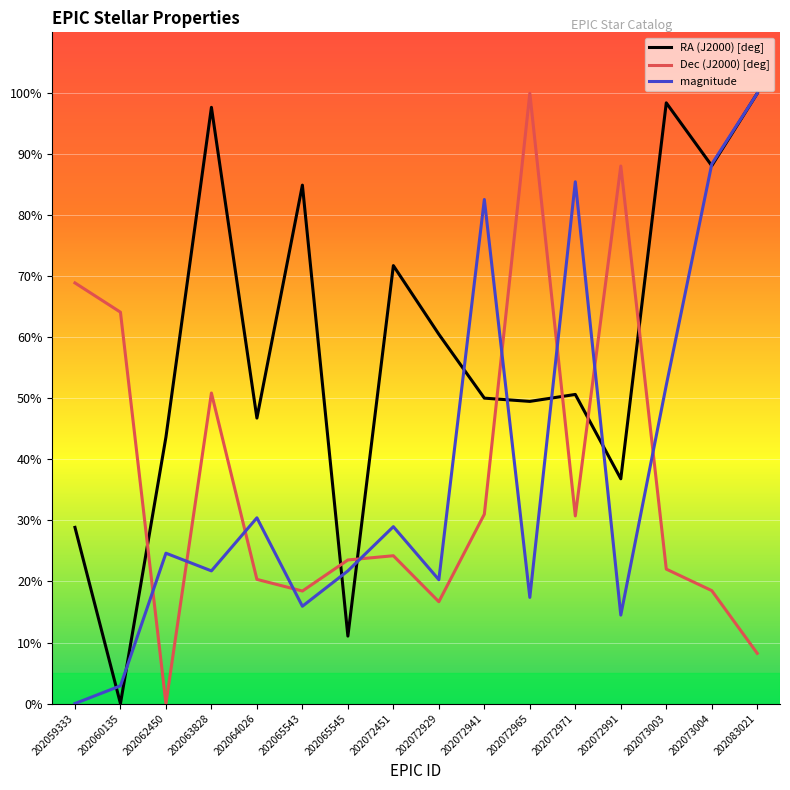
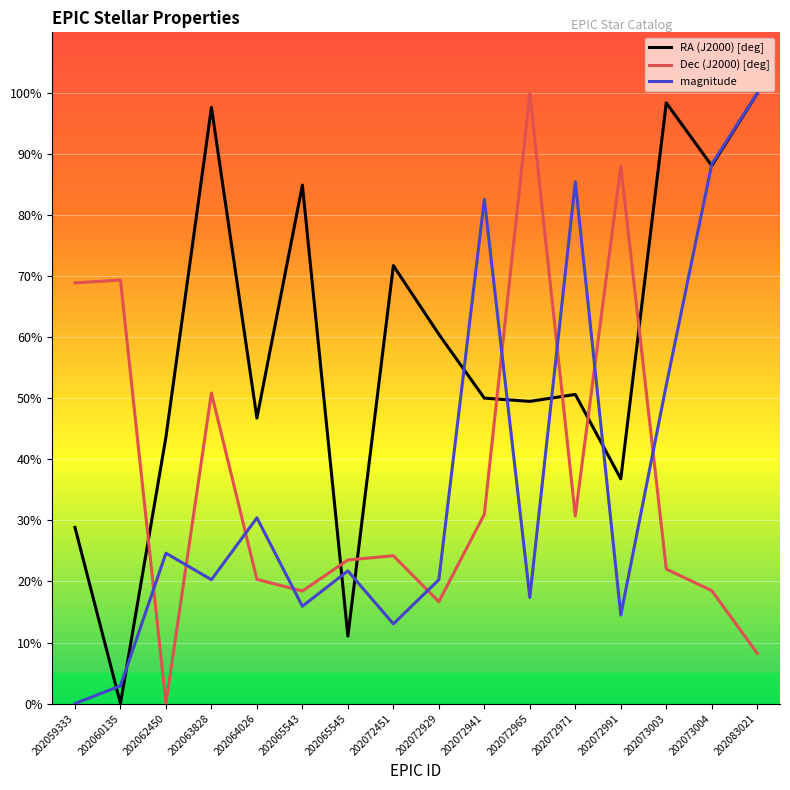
  {
    "RA (J2000) [deg]": {
      "202059333": "29%",
      "202062450": "44%",
      "202063828": "98%",
      "202064026": "47%",
      "202065543": "85%",
      "202065545": "11%",
      "202072451": "72%",
      "202072929": "61%",
      "202072941": "50%",
      "202072965": "50%",
      "202072971": "51%",
      "202072991": "37%",
      "202073003": "98%"
    },
    "Dec (J2000) [deg]": {
      "202059333": "69%",
-     "202060135": "64%",
+     "202060135": "69%",
      "202063828": "51%",
      "202064026": "20%",
      "202065543": "18%",
      "202065545": "24%",
      "202072451": "24%",
      "202072929": "17%",
      "202072941": "31%",
      "202072965": "100%",
      "202072971": "31%",
      "202072991": "88%",
      "202073003": "22%",
      "202073004": "19%",
      "202083021": "8%"
    },
    "magnitude": {
      "202062450": "25%",
-     "202063828": "22%",
+     "202063828": "20%",
      "202064026": "30%",
      "202065543": "16%",
      "202065545": "22%",
-     "202072451": "29%",
+     "202072451": "13%",
      "202072929": "20%",
      "202072941": "83%",
      "202072965": "17%",
      "202072971": "86%",
      "202072991": "14%",
      "202073003": "52%"
    }
  }
